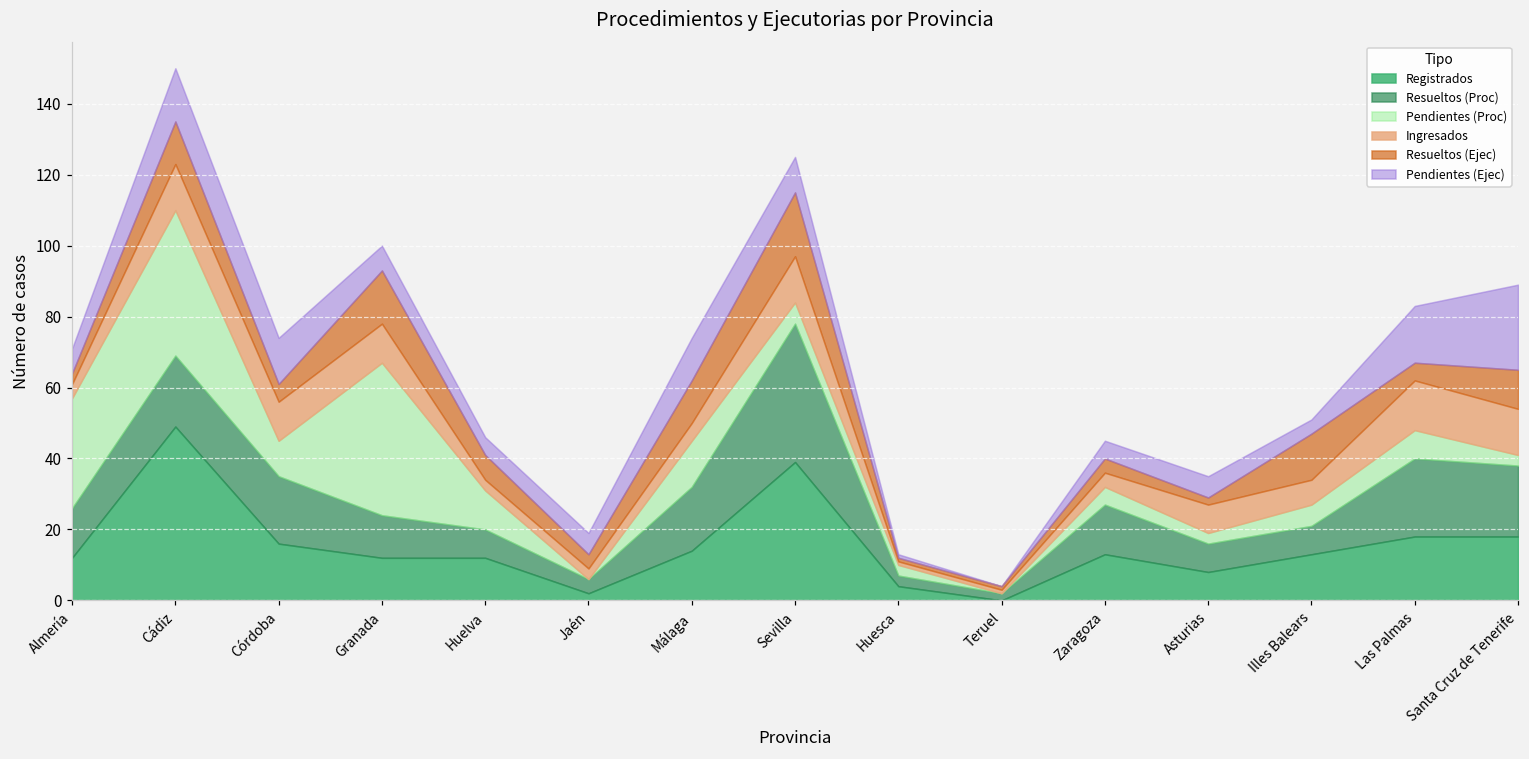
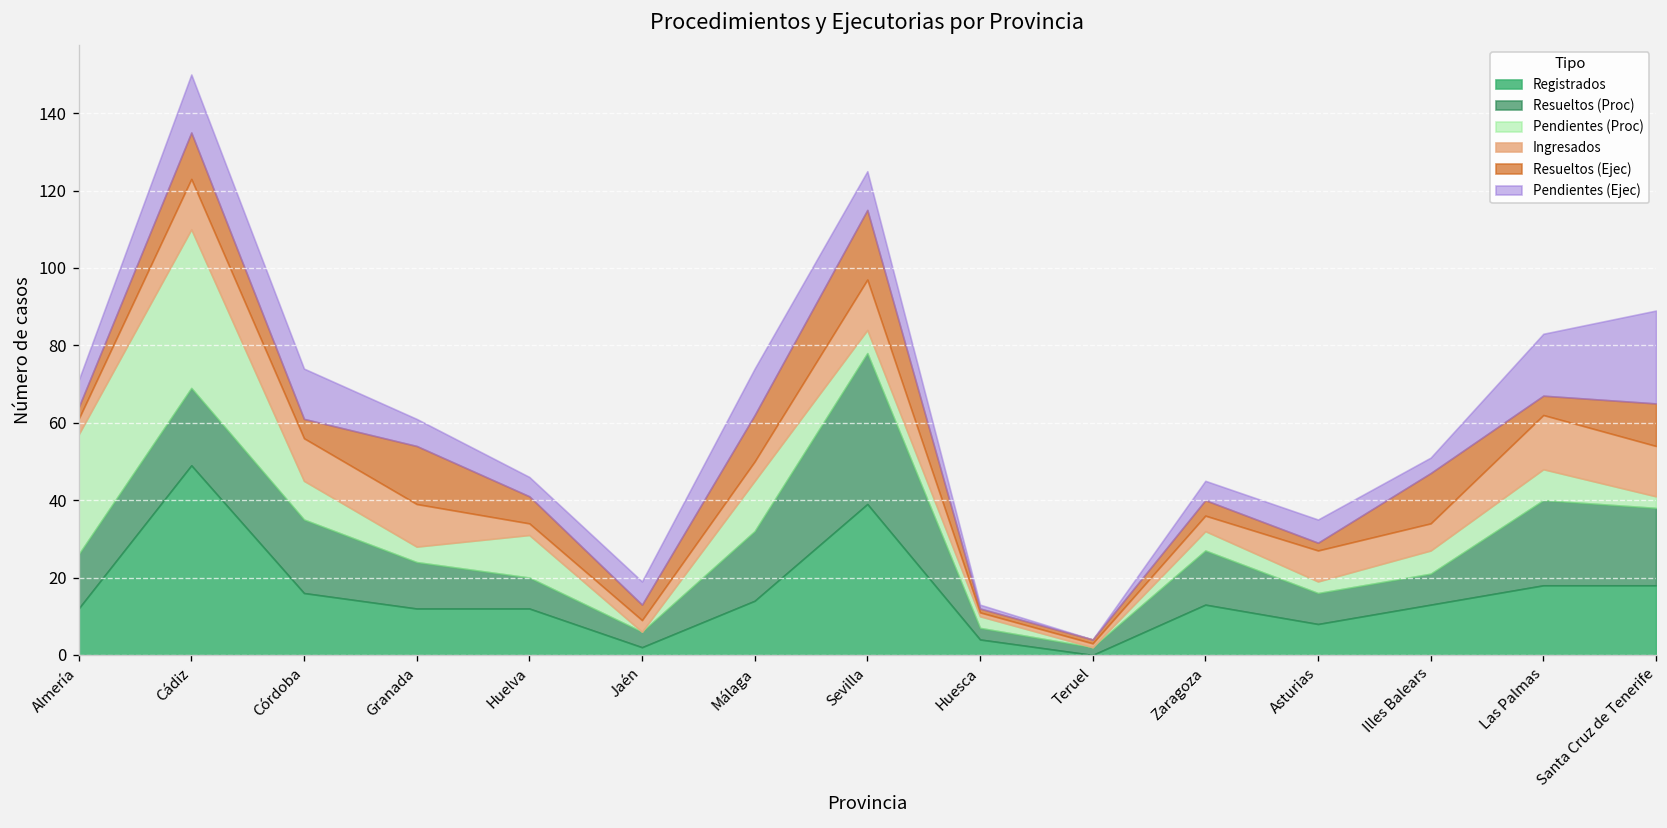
  {
    "Pendientes (Proc)": {
      "Almería": 31,
      "Cádiz": 41,
      "Córdoba": 10,
-     "Granada": 43,
+     "Granada": 4,
      "Huelva": 11,
      "Málaga": 13,
      "Sevilla": 6,
      "Huesca": 3,
      "Zaragoza": 5,
      "Asturias": 3,
      "Illes Balears": 6,
      "Las Palmas": 8,
      "Santa Cruz de Tenerife": 3
    },
    "Ingresados": {
      "Almería": 4,
      "Cádiz": 13,
      "Córdoba": 11,
      "Granada": 11,
      "Huelva": 3,
      "Jaén": 3,
      "Málaga": 5,
      "Sevilla": 13,
      "Huesca": 1,
      "Teruel": 1,
      "Zaragoza": 4,
      "Asturias": 8,
      "Illes Balears": 7,
      "Las Palmas": 14,
      "Santa Cruz de Tenerife": 13
    },
    "Resueltos (Ejec)": {
      "Almería": 3,
      "Cádiz": 12,
      "Córdoba": 5,
      "Granada": 15,
      "Huelva": 7,
      "Jaén": 4,
      "Málaga": 12,
      "Sevilla": 18,
      "Huesca": 1,
      "Zaragoza": 4,
      "Asturias": 2,
      "Illes Balears": 13,
      "Las Palmas": 5,
      "Santa Cruz de Tenerife": 11
    },
    "Pendientes (Ejec)": {
      "Almería": 7,
      "Cádiz": 15,
      "Córdoba": 13,
      "Granada": 7,
      "Huelva": 5,
      "Jaén": 6,
      "Málaga": 12,
      "Sevilla": 10,
      "Huesca": 1,
      "Zaragoza": 5,
      "Asturias": 6,
      "Illes Balears": 4,
      "Las Palmas": 16,
      "Santa Cruz de Tenerife": 24
    }
  }
